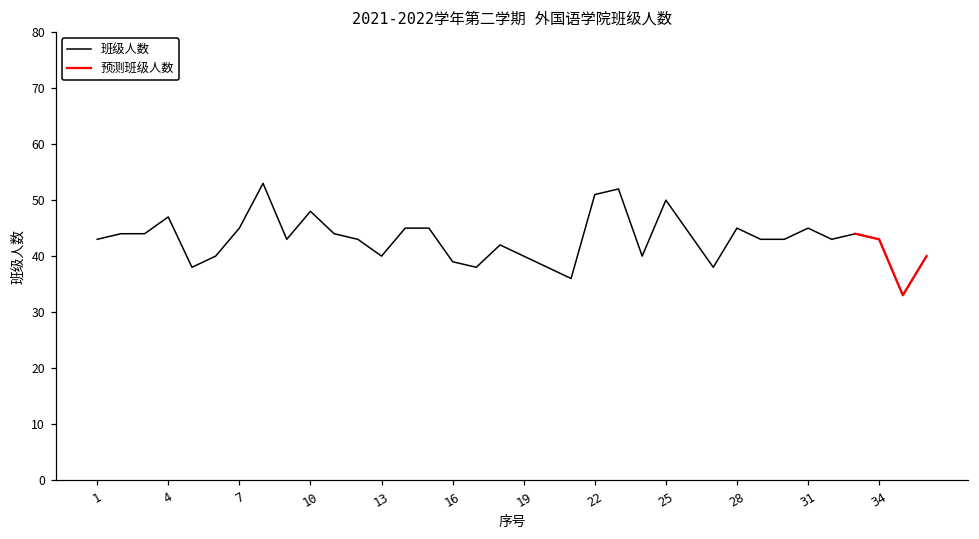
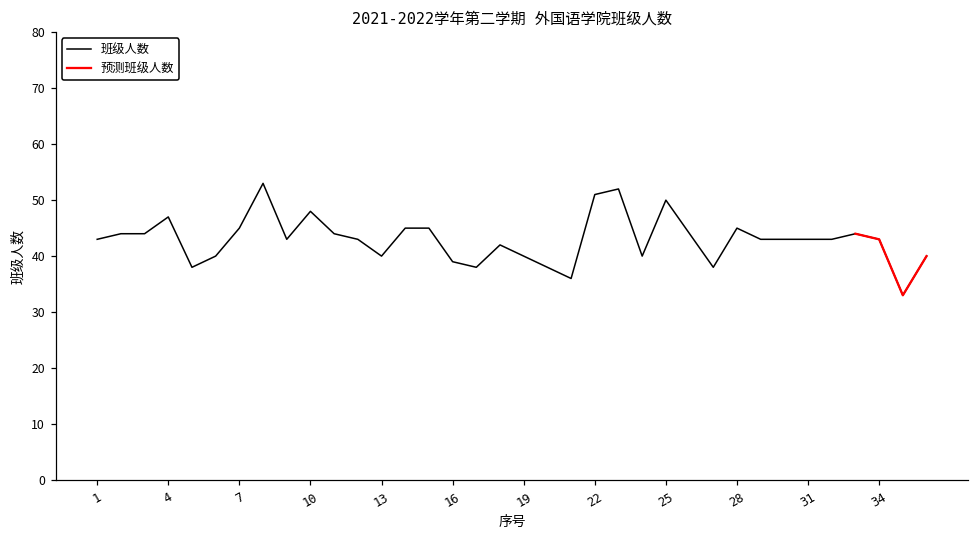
  {
    "班级人数": {
      "1": 43,
      "4": 47,
      "7": 45,
      "10": 48,
      "13": 40,
      "16": 39,
      "19": 40,
      "22": 51,
      "25": 50,
      "28": 45,
-     "31": 45
+     "31": 43
    }
  }
